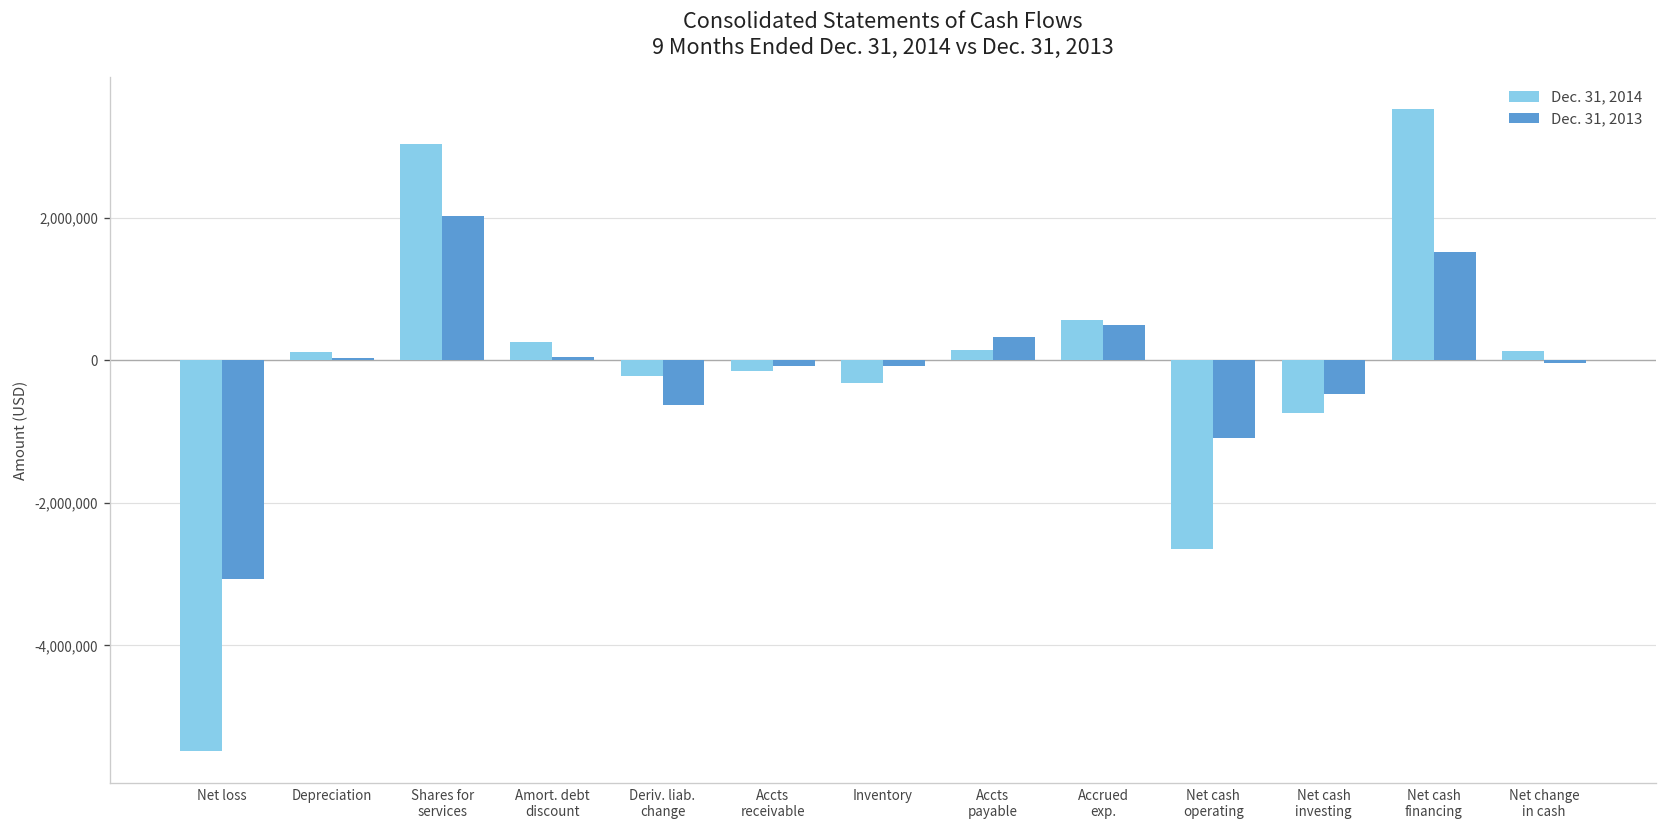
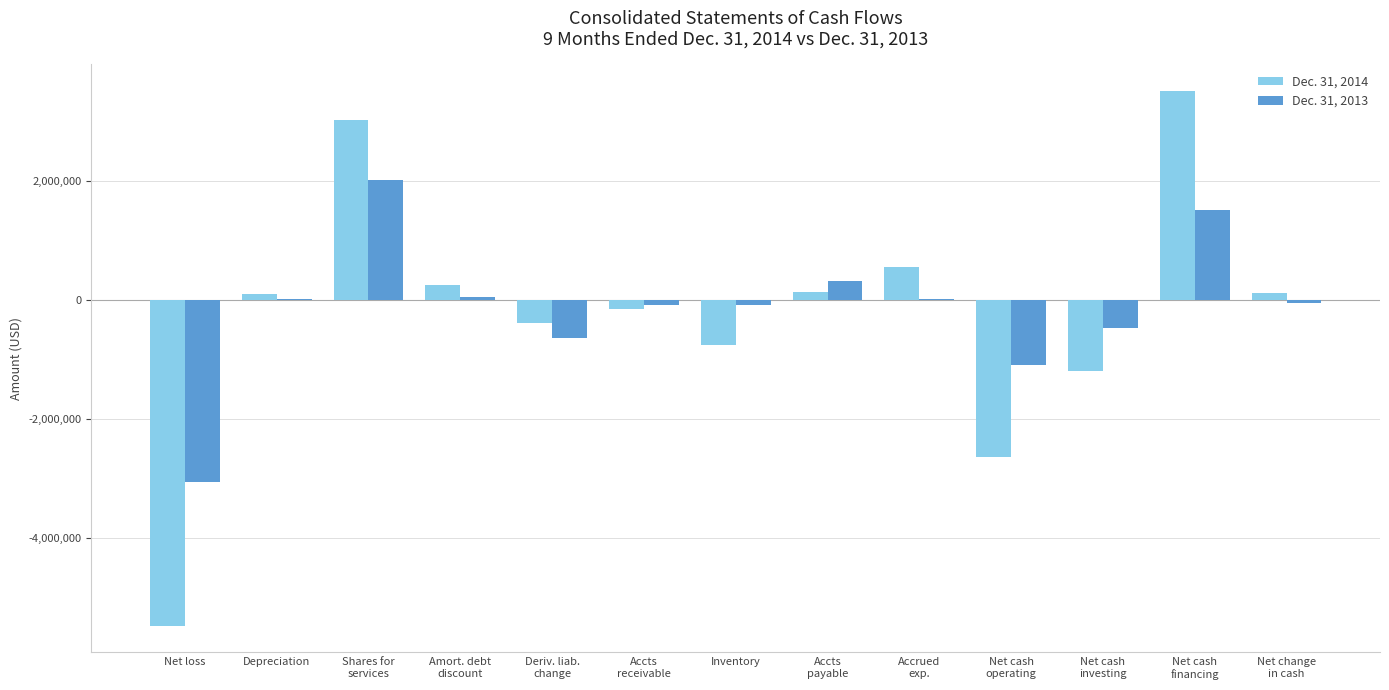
  {
    "Dec. 31, 2014": {
      "Net loss": "-5,500,000",
      "Depreciation": "100,000",
      "Shares for services": "3,000,000",
      "Amort. debt discount": "300,000",
-     "Deriv. liab. change": "-200,000",
+     "Deriv. liab. change": "-400,000",
      "Accts receivable": "-200,000",
-     "Inventory": "-300,000",
+     "Inventory": "-800,000",
      "Accts payable": "100,000",
      "Accrued exp.": "600,000",
      "Net cash operating": "-2,600,000",
-     "Net cash investing": "-700,000",
+     "Net cash investing": "-1,200,000",
      "Net cash financing": "3,500,000",
      "Net change in cash": "100,000"
    },
    "Dec. 31, 2013": {
      "Net loss": "-3,100,000",
      "Shares for services": "2,000,000",
      "Amort. debt discount": "0",
      "Deriv. liab. change": "-600,000",
      "Accts receivable": "-100,000",
      "Inventory": "-100,000",
      "Accts payable": "300,000",
-     "Accrued exp.": "500,000",
+     "Accrued exp.": "0",
      "Net cash operating": "-1,100,000",
      "Net cash investing": "-500,000",
      "Net cash financing": "1,500,000",
      "Net change in cash": "0"
    }
  }
